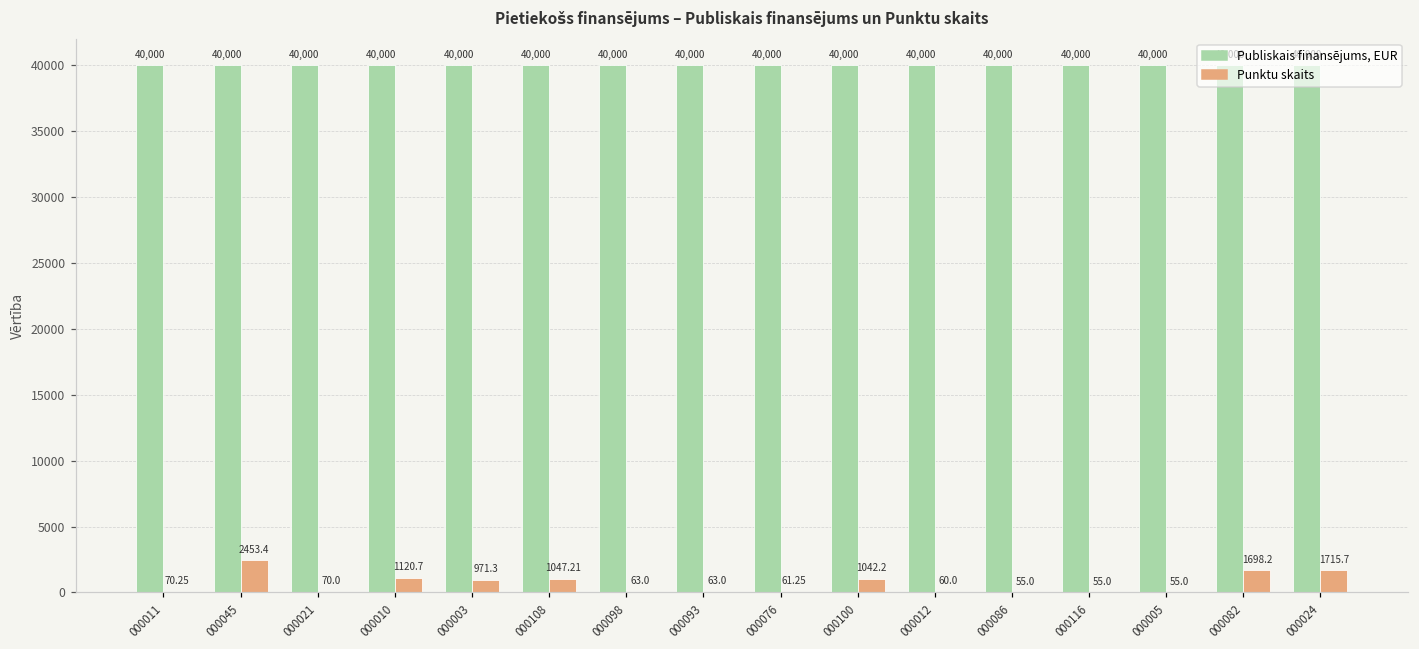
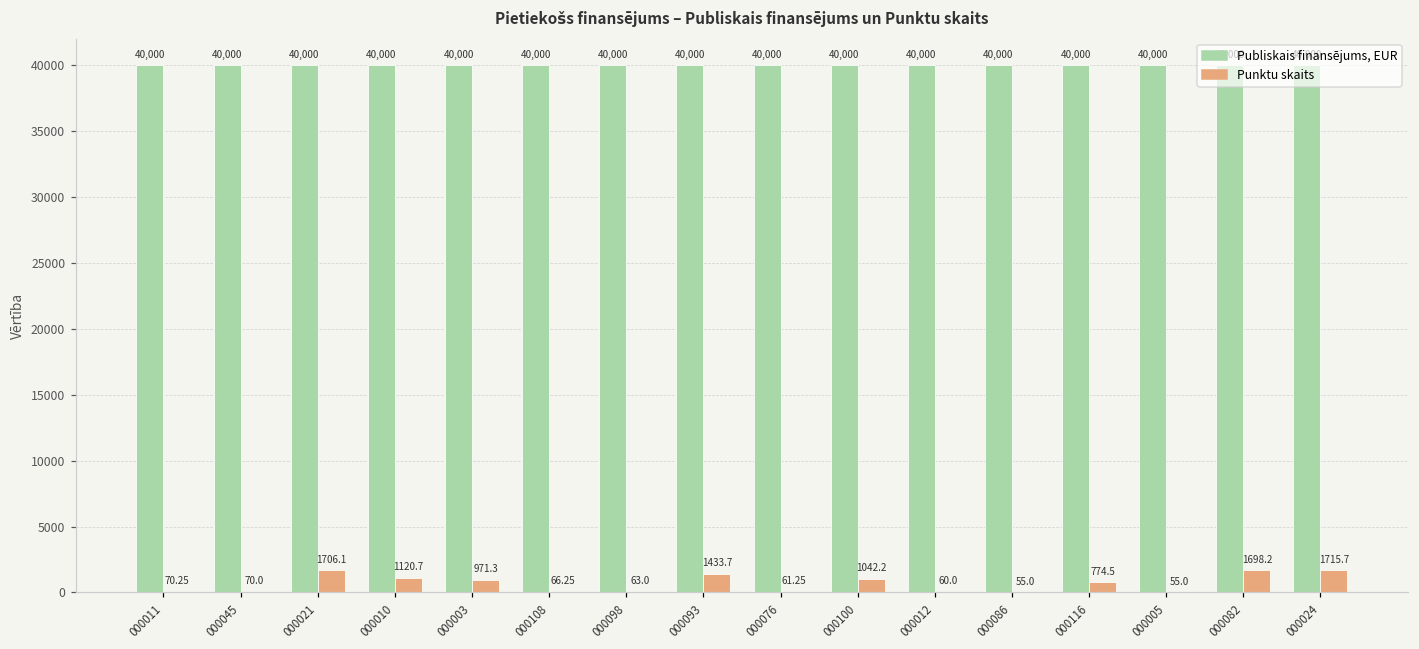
  {
    "Publiskais finansējums, EUR": {
      "000011": "40,000",
      "000045": "40,000",
      "000021": "40,000",
      "000010": "40,000",
      "000003": "40,000",
      "000108": "40,000",
      "000098": "40,000",
      "000093": "40,000",
      "000076": "40,000",
      "000100": "40,000",
      "000012": "40,000",
      "000086": "40,000",
      "000116": "40,000",
      "000005": "40,000"
    },
    "Punktu skaits": {
      "000011": "70.25",
-     "000045": "2453.4",
-     "000021": "70.0",
+     "000045": "70.0",
+     "000021": "1706.1",
      "000010": "1120.7",
      "000003": "971.3",
-     "000108": "1047.21",
+     "000108": "66.25",
      "000098": "63.0",
-     "000093": "63.0",
+     "000093": "1433.7",
      "000076": "61.25",
      "000100": "1042.2",
      "000012": "60.0",
      "000086": "55.0",
-     "000116": "55.0",
+     "000116": "774.5",
      "000005": "55.0",
      "000082": "1698.2",
      "000024": "1715.7"
    }
  }
